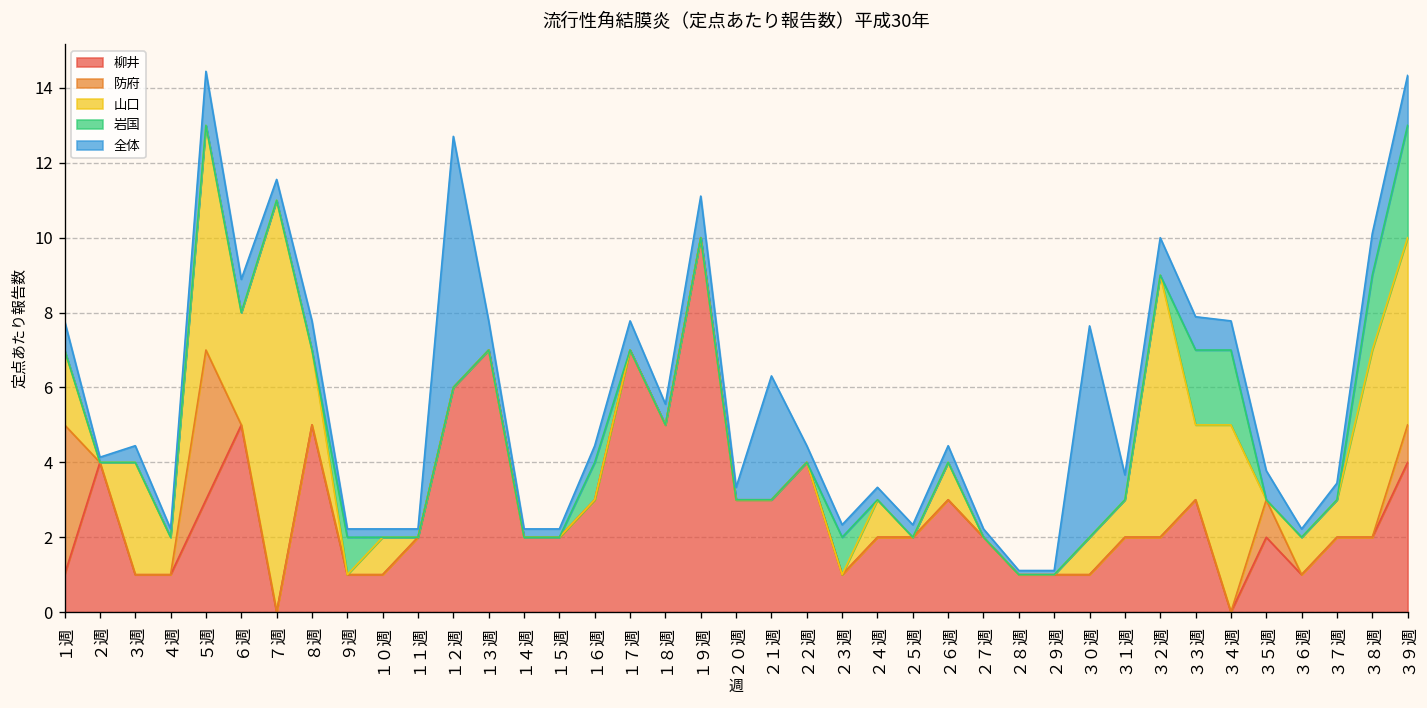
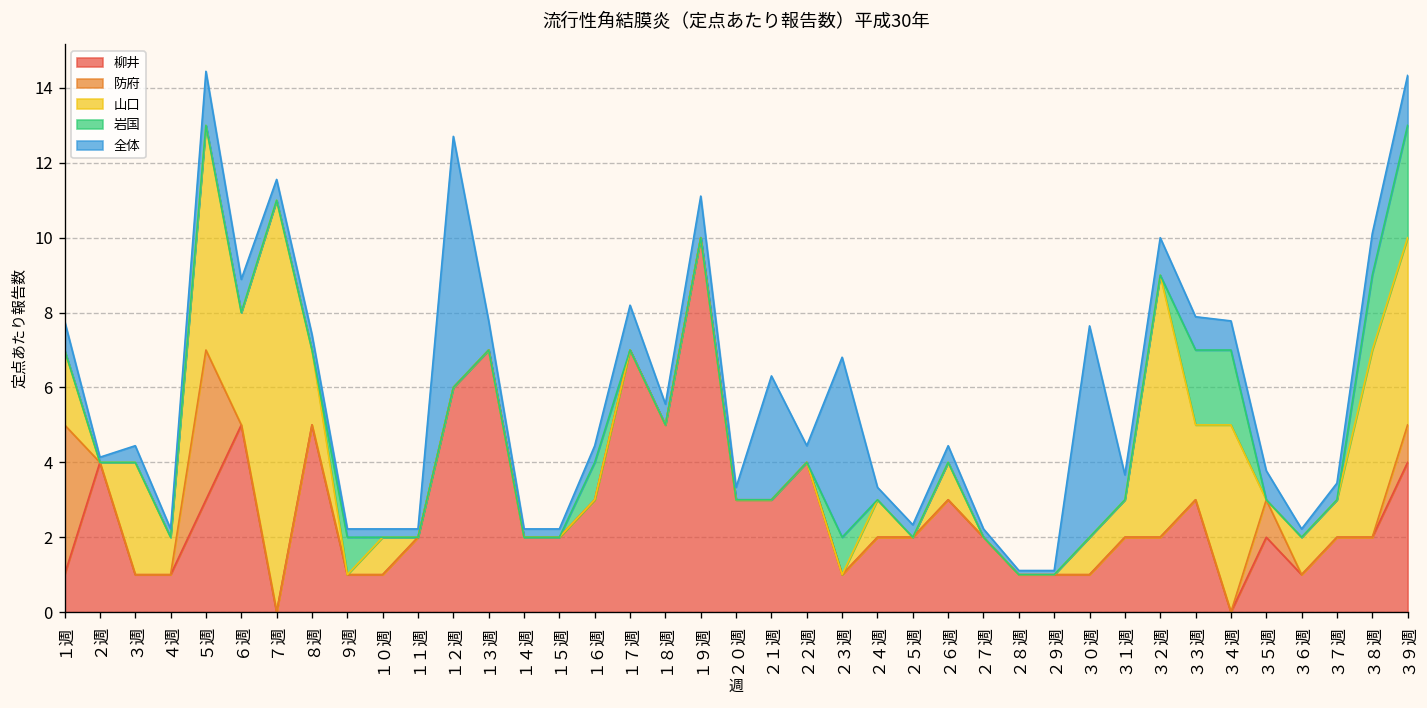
  {
    "山口": {
      "３３週": 2.0,
      "３４週": 5.0,
      "３８週": 5.0,
      "３９週": 5.0
    },
    "岩国": {
      "９週": 1.0,
      "１６週": 1.0,
      "２３週": 1.0,
      "３３週": 2.0,
      "３４週": 2.0,
      "３８週": 2.0,
      "３９週": 3.0
    },
    "全体": {
      "１週": 0.8,
      "２週": 0.1,
      "３週": 0.4,
      "４週": 0.2,
      "５週": 1.4,
      "６週": 0.9,
      "７週": 0.6,
-     "８週": 0.8,
+     "８週": 0.4,
      "９週": 0.2,
      "１０週": 0.2,
      "１１週": 0.2,
      "１２週": 6.7,
      "１３週": 0.8,
      "１４週": 0.2,
      "１５週": 0.2,
      "１６週": 0.4,
-     "１７週": 0.8,
+     "１７週": 1.2,
      "１８週": 0.6,
      "１９週": 1.1,
      "２０週": 0.3,
      "２１週": 3.3,
      "２２週": 0.4,
-     "２３週": 0.3,
+     "２３週": 4.8,
      "２４週": 0.3,
      "２５週": 0.3,
      "２６週": 0.4,
      "２７週": 0.2,
      "２８週": 0.1,
      "２９週": 0.1,
      "３０週": 5.6,
      "３１週": 0.7,
      "３２週": 1.0,
      "３３週": 0.9,
      "３４週": 0.8,
      "３５週": 0.8,
      "３６週": 0.2,
      "３７週": 0.4,
      "３８週": 1.1,
      "３９週": 1.3
    }
  }
